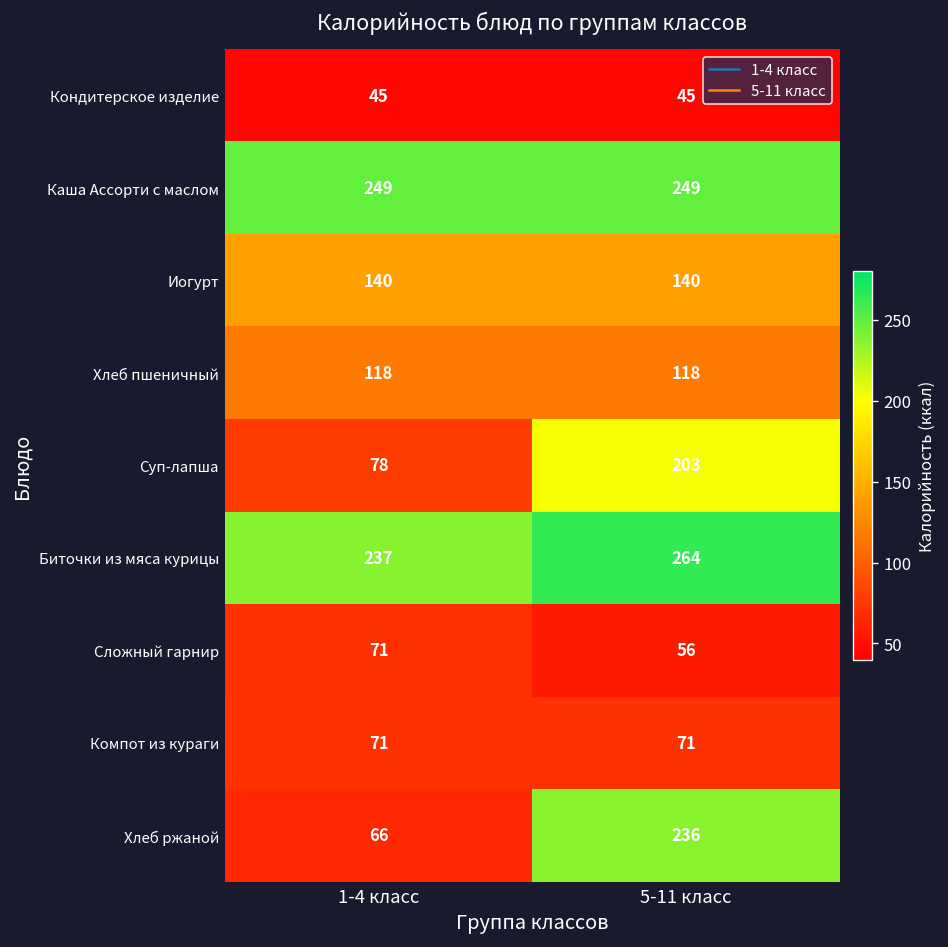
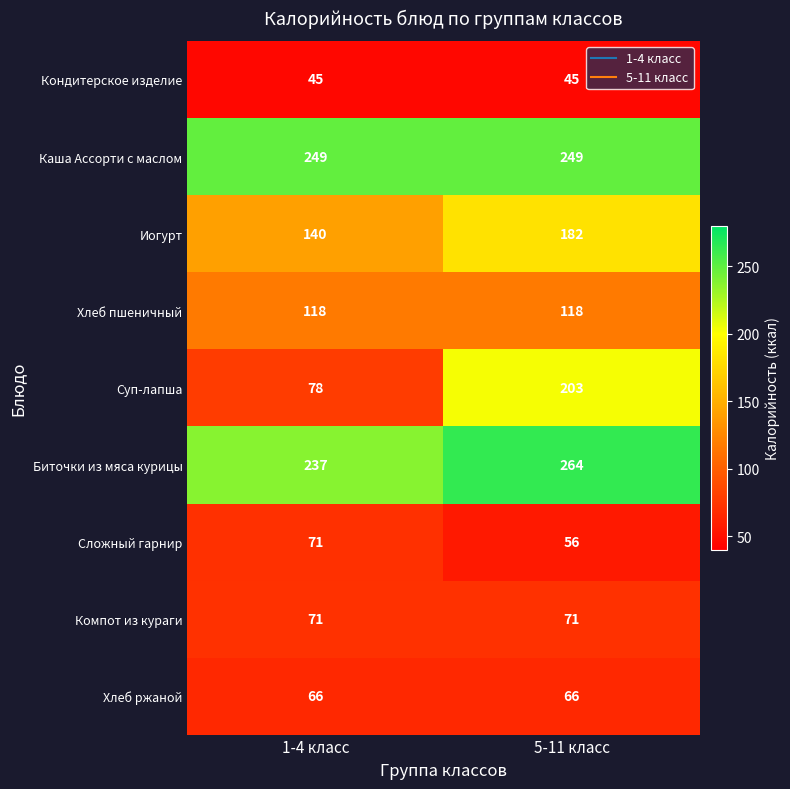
  {
    "Кондитерское изделие": {
      "1-4 класс": 45,
      "5-11 класс": 45
    },
    "Каша Ассорти с маслом": {
      "1-4 класс": 249,
      "5-11 класс": 249
    },
    "Иогурт": {
      "1-4 класс": 140,
-     "5-11 класс": 140
+     "5-11 класс": 182
    },
    "Хлеб пшеничный": {
      "1-4 класс": 118,
      "5-11 класс": 118
    },
    "Суп-лапша": {
      "1-4 класс": 78,
      "5-11 класс": 203
    },
    "Биточки из мяса курицы": {
      "1-4 класс": 237,
      "5-11 класс": 264
    },
    "Сложный гарнир": {
      "1-4 класс": 71,
      "5-11 класс": 56
    },
    "Компот из кураги": {
      "1-4 класс": 71,
      "5-11 класс": 71
    },
    "Хлеб ржаной": {
      "1-4 класс": 66,
-     "5-11 класс": 236
+     "5-11 класс": 66
    }
  }
